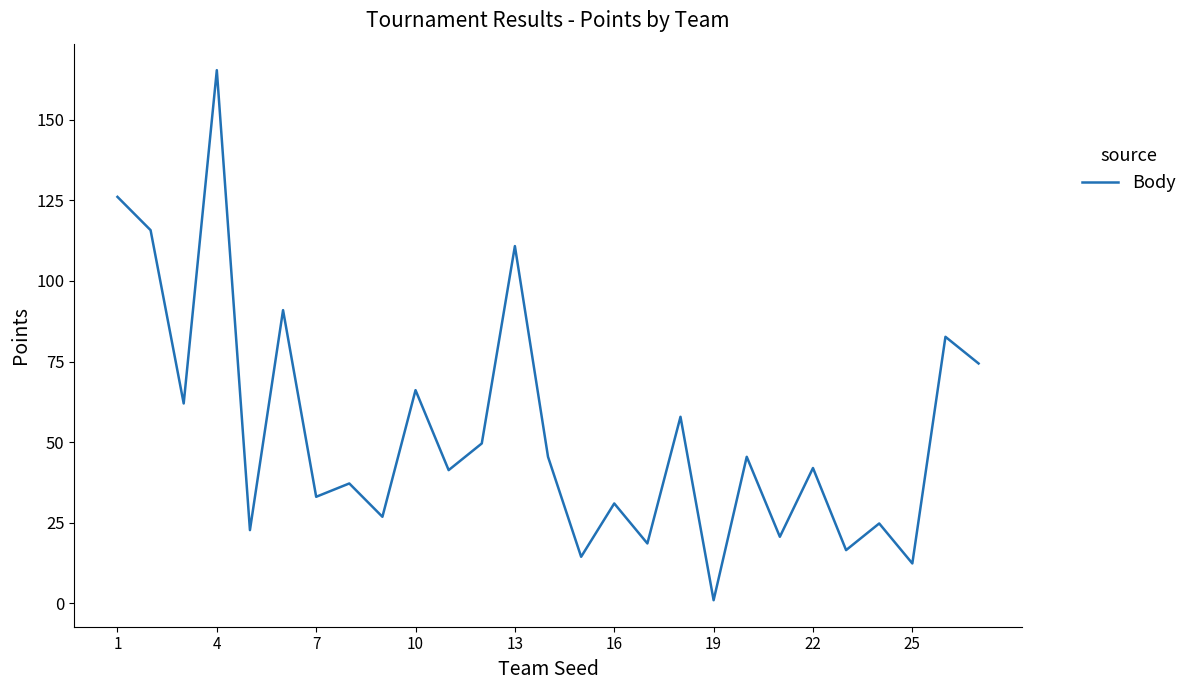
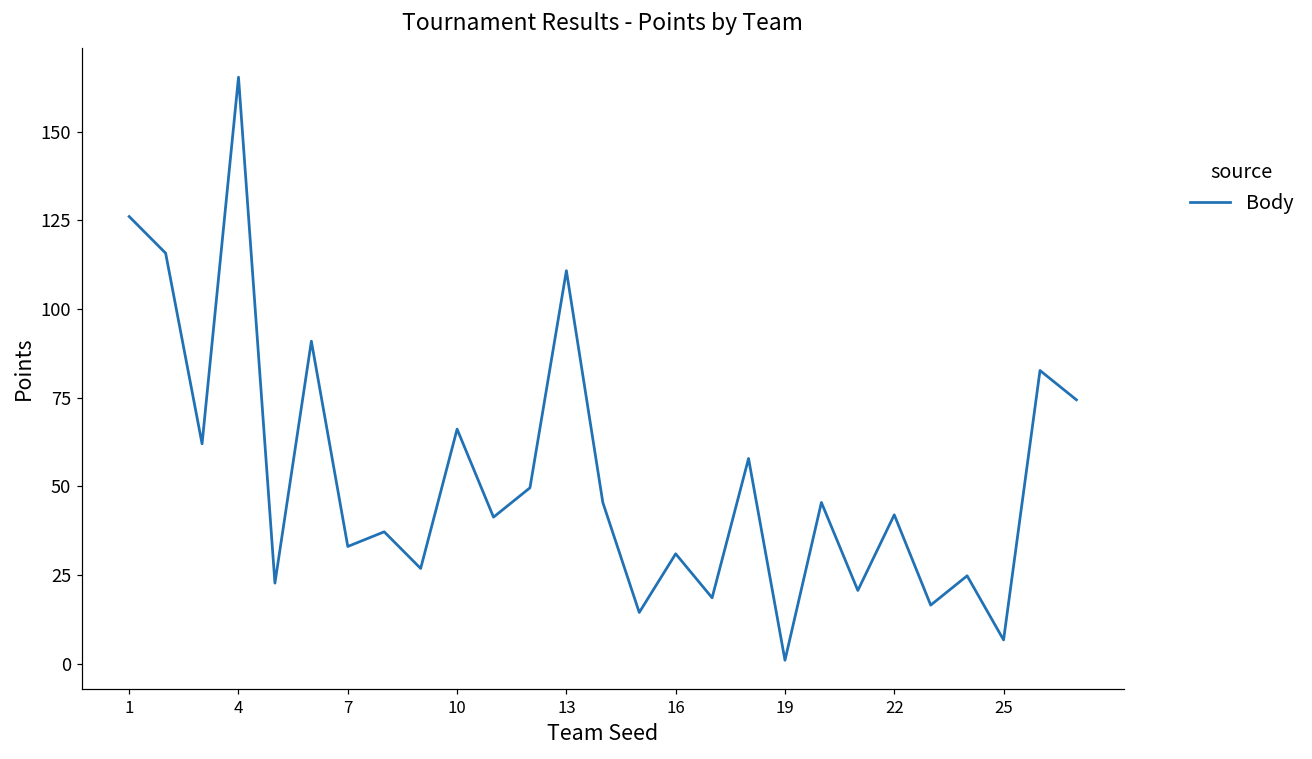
  {
    "1": 126,
    "4": 165,
    "7": 33,
    "10": 66,
    "13": 111,
    "16": 31,
    "19": 1,
    "22": 42,
-   "25": 12
+   "25": 7
  }
